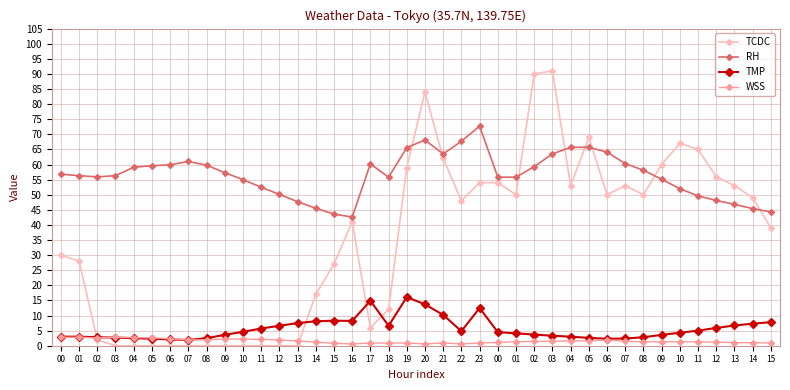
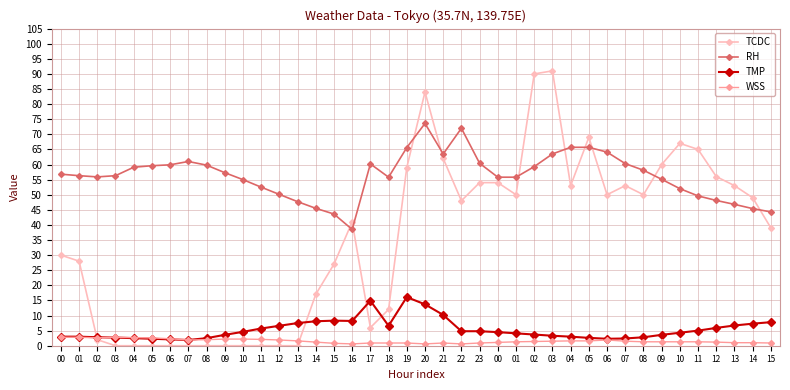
  {
    "RH": {
-     "16": 43,
+     "16": 39,
      "17": 60,
      "18": 56,
      "19": 66,
-     "20": 68,
+     "20": 74,
      "21": 64,
-     "22": 68,
-     "23": 73
+     "22": 72,
+     "23": 60
    },
    "TMP": {
      "16": 8,
      "17": 15,
      "18": 7,
      "19": 16,
      "20": 14,
      "21": 10,
      "22": 5,
-     "23": 13
+     "23": 5
    }
  }
